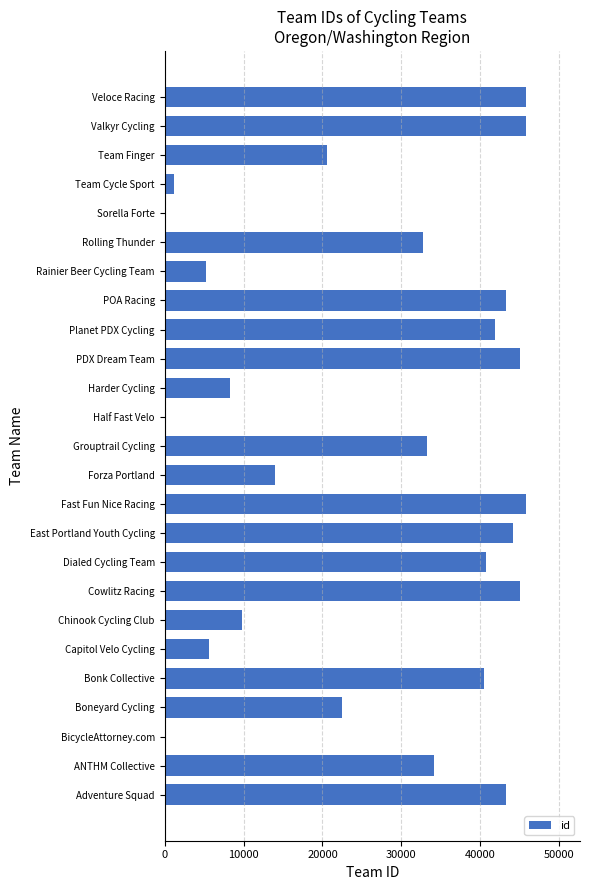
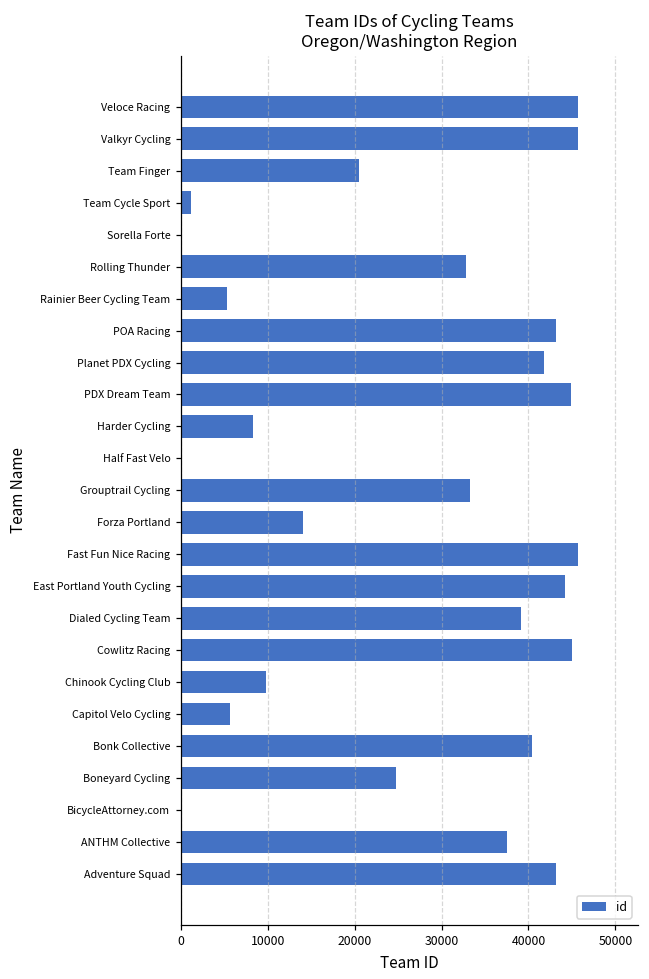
  {
    "Veloce Racing": 46000,
    "Valkyr Cycling": 46000,
    "Team Finger": 21000,
    "Team Cycle Sport": 1000,
    "Rolling Thunder": 33000,
    "Rainier Beer Cycling Team": 5000,
    "POA Racing": 43000,
    "Planet PDX Cycling": 42000,
    "PDX Dream Team": 45000,
    "Harder Cycling": 8000,
    "Grouptrail Cycling": 33000,
    "Forza Portland": 14000,
    "Fast Fun Nice Racing": 46000,
    "East Portland Youth Cycling": 44000,
-   "Dialed Cycling Team": 41000,
+   "Dialed Cycling Team": 39000,
    "Cowlitz Racing": 45000,
    "Chinook Cycling Club": 10000,
    "Capitol Velo Cycling": 6000,
    "Bonk Collective": 40000,
-   "Boneyard Cycling": 22000,
-   "ANTHM Collective": 34000,
+   "Boneyard Cycling": 25000,
+   "ANTHM Collective": 38000,
    "Adventure Squad": 43000
  }
